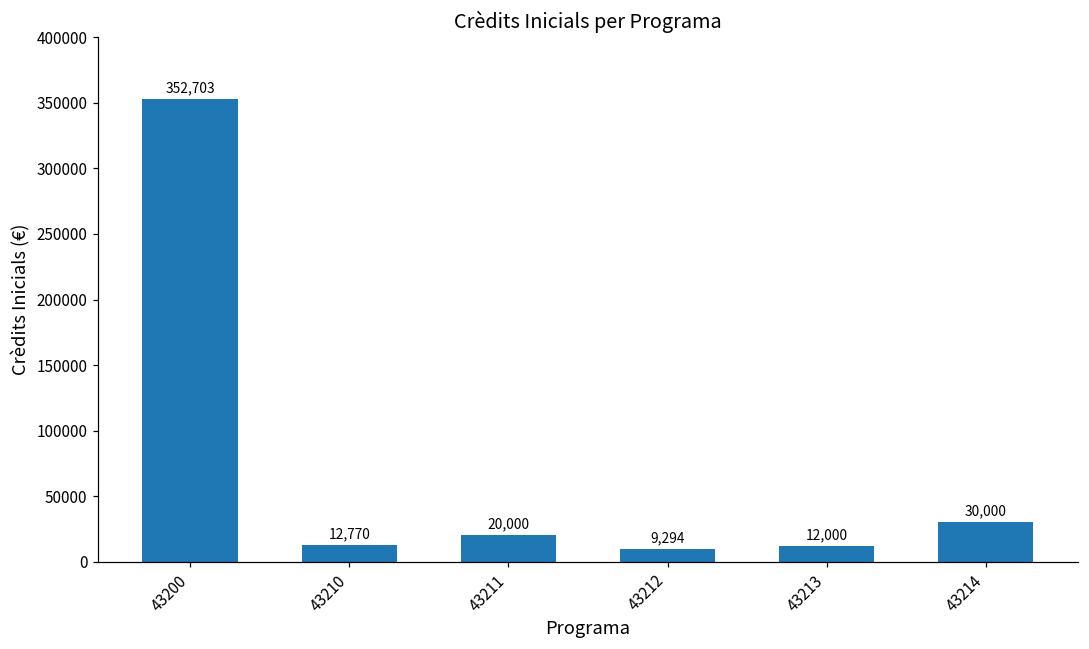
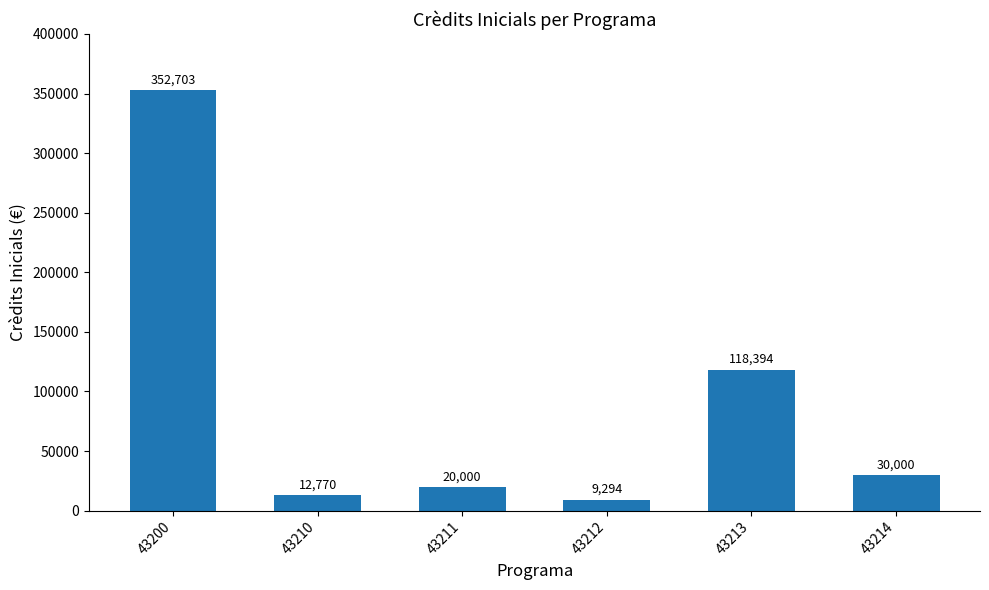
  {
    "43200": "352,703",
    "43210": "12,770",
    "43211": "20,000",
    "43212": "9,294",
-   "43213": "12,000",
+   "43213": "118,394",
    "43214": "30,000"
  }
